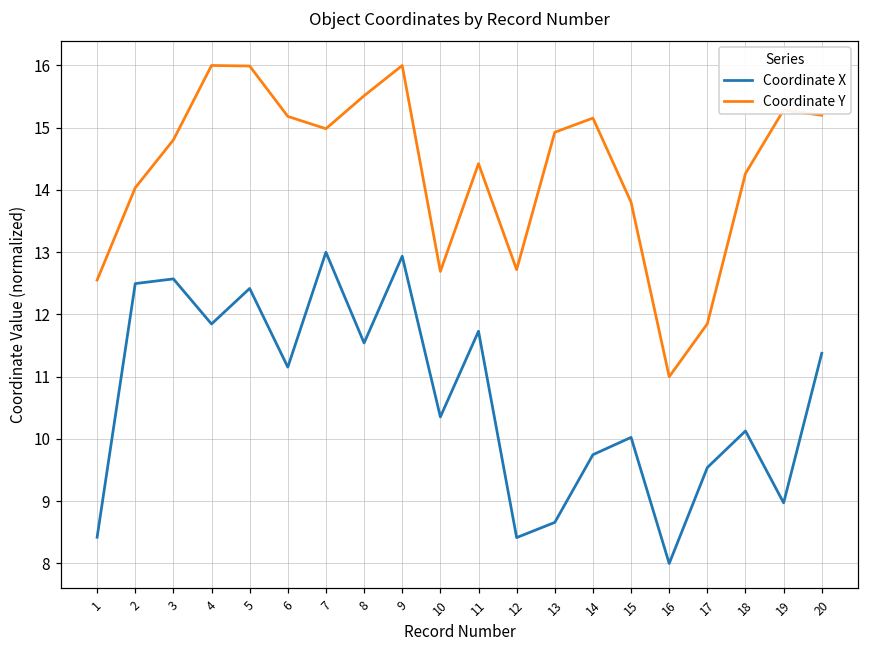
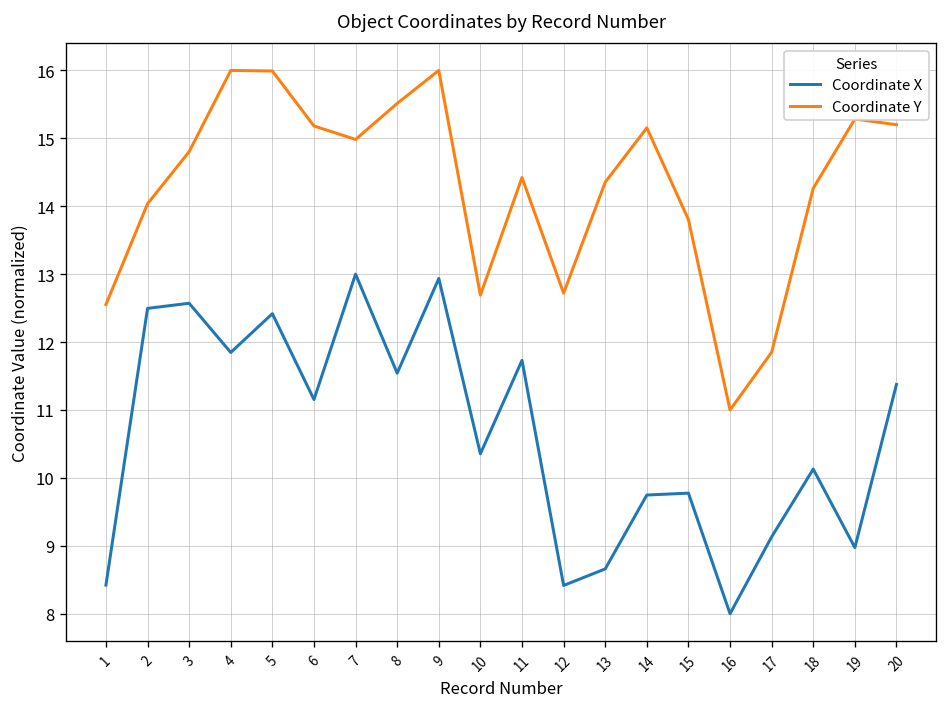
  {
    "Coordinate X": {
      "1": 8.4,
      "2": 12.5,
      "3": 12.6,
      "4": 11.8,
      "5": 12.4,
      "6": 11.2,
      "7": 13.0,
      "8": 11.5,
      "9": 12.9,
      "10": 10.4,
      "11": 11.7,
      "12": 8.4,
      "13": 8.7,
      "14": 9.7,
-     "15": 10.0,
+     "15": 9.8,
      "16": 8.0,
-     "17": 9.5,
+     "17": 9.1,
      "18": 10.1,
      "19": 9.0,
      "20": 11.4
    },
    "Coordinate Y": {
      "1": 12.6,
      "2": 14.0,
      "3": 14.8,
      "4": 16.0,
      "5": 16.0,
      "6": 15.2,
      "7": 15.0,
      "8": 15.5,
      "9": 16.0,
      "10": 12.7,
      "11": 14.4,
      "12": 12.7,
-     "13": 14.9,
+     "13": 14.4,
      "14": 15.2,
      "15": 13.8,
      "16": 11.0,
      "17": 11.9,
      "18": 14.3,
      "20": 15.2
    }
  }
